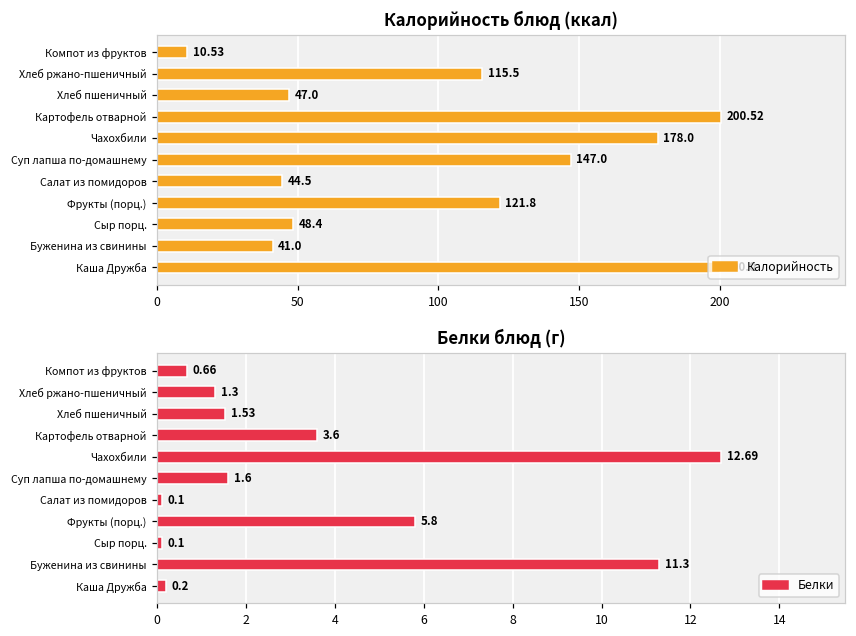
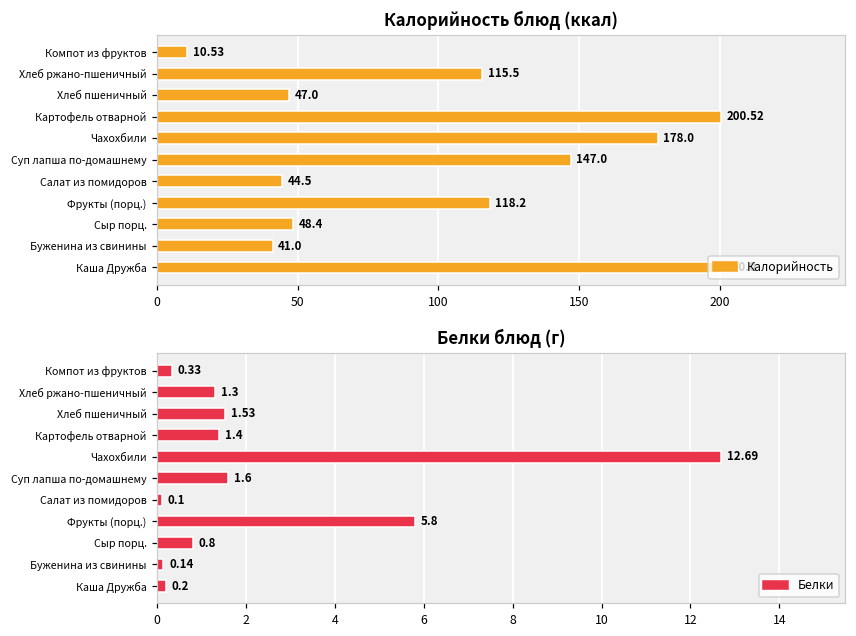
  {
    "Калорийность блюд (ккал)": {
      "Компот из фруктов": 10.53,
      "Хлеб ржано-пшеничный": 115.5,
      "Хлеб пшеничный": 47.0,
      "Картофель отварной": 200.52,
      "Чахохбили": 178.0,
      "Суп лапша по-домашнему": 147.0,
      "Салат из помидоров": 44.5,
-     "Фрукты (порц.)": 121.8,
+     "Фрукты (порц.)": 118.2,
      "Сыр порц.": 48.4,
      "Буженина из свинины": 41.0
    },
    "Белки блюд (г)": {
-     "Компот из фруктов": 0.66,
+     "Компот из фруктов": 0.33,
      "Хлеб ржано-пшеничный": 1.3,
      "Хлеб пшеничный": 1.53,
-     "Картофель отварной": 3.6,
+     "Картофель отварной": 1.4,
      "Чахохбили": 12.69,
      "Суп лапша по-домашнему": 1.6,
      "Салат из помидоров": 0.1,
      "Фрукты (порц.)": 5.8,
-     "Сыр порц.": 0.1,
-     "Буженина из свинины": 11.3,
+     "Сыр порц.": 0.8,
+     "Буженина из свинины": 0.14,
      "Каша Дружба": 0.2
    }
  }
